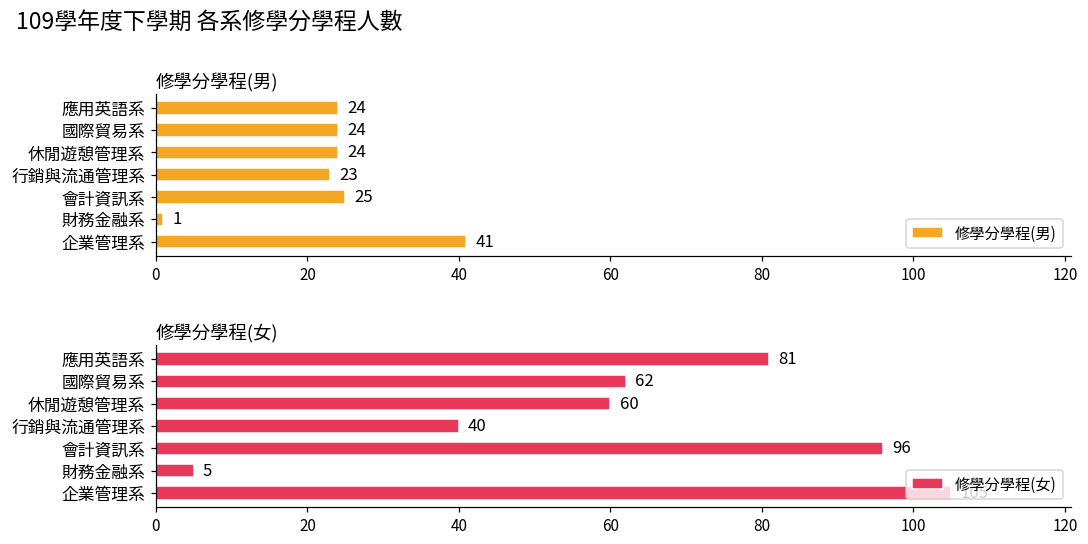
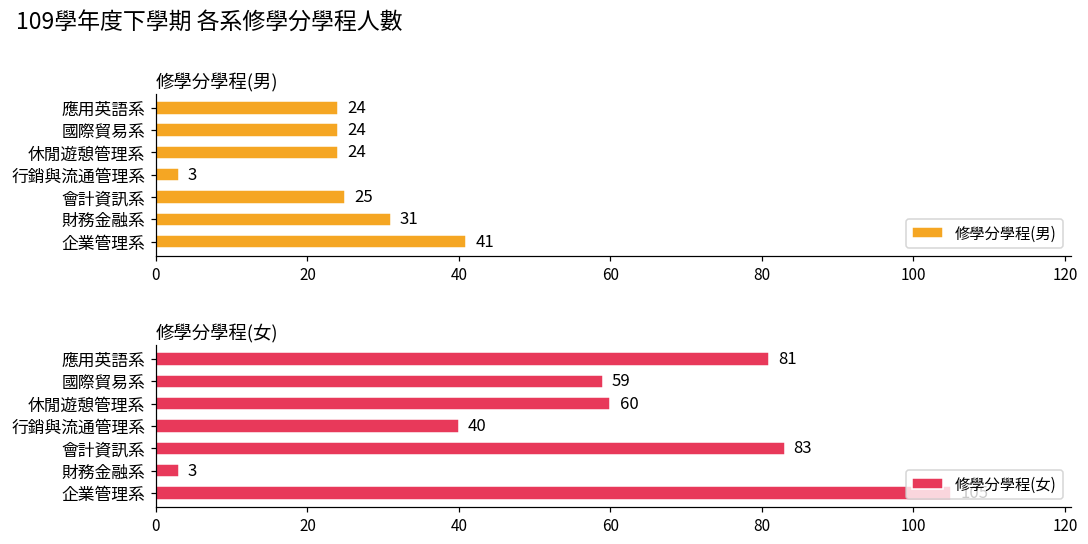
  {
    "修學分學程(男)": {
      "應用英語系": 24,
      "國際貿易系": 24,
      "休閒遊憩管理系": 24,
-     "行銷與流通管理系": 23,
+     "行銷與流通管理系": 3,
      "會計資訊系": 25,
-     "財務金融系": 1,
+     "財務金融系": 31,
      "企業管理系": 41
    },
    "修學分學程(女)": {
      "應用英語系": 81,
-     "國際貿易系": 62,
+     "國際貿易系": 59,
      "休閒遊憩管理系": 60,
      "行銷與流通管理系": 40,
-     "會計資訊系": 96,
-     "財務金融系": 5
+     "會計資訊系": 83,
+     "財務金融系": 3
    }
  }
